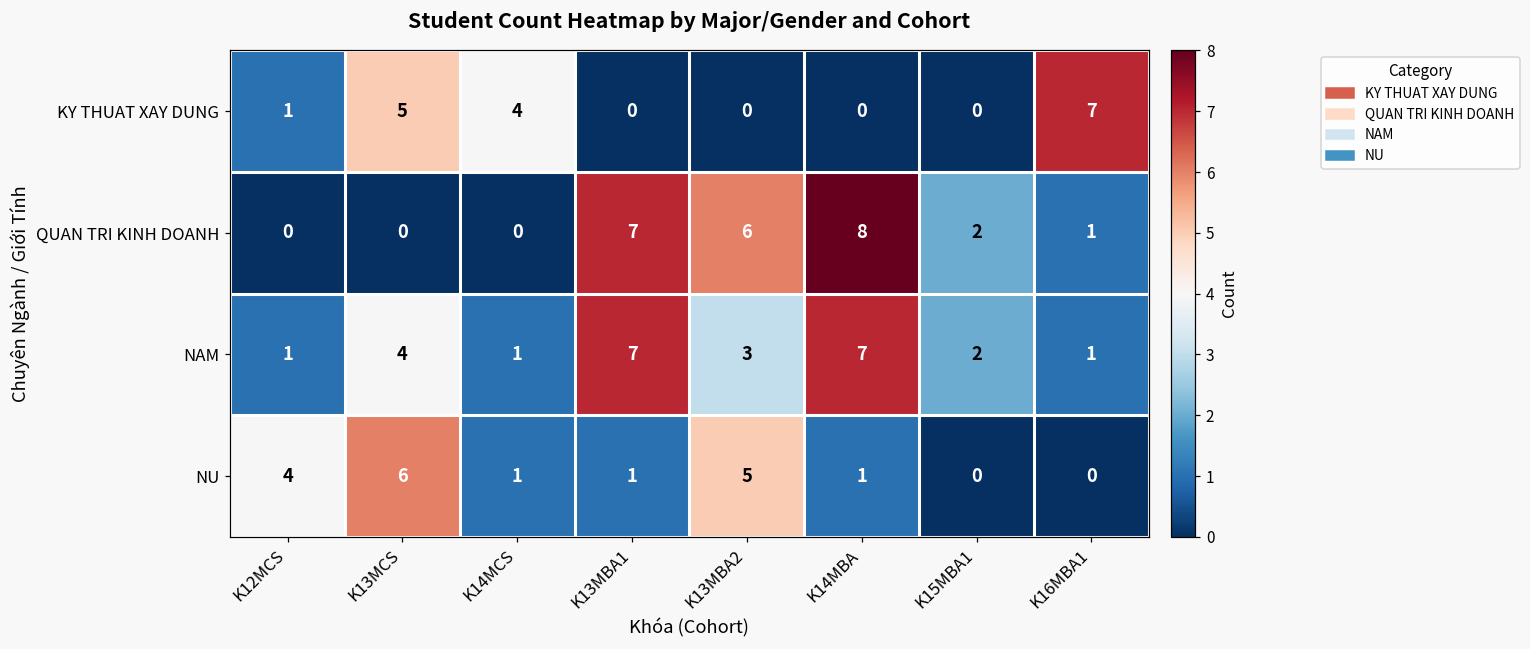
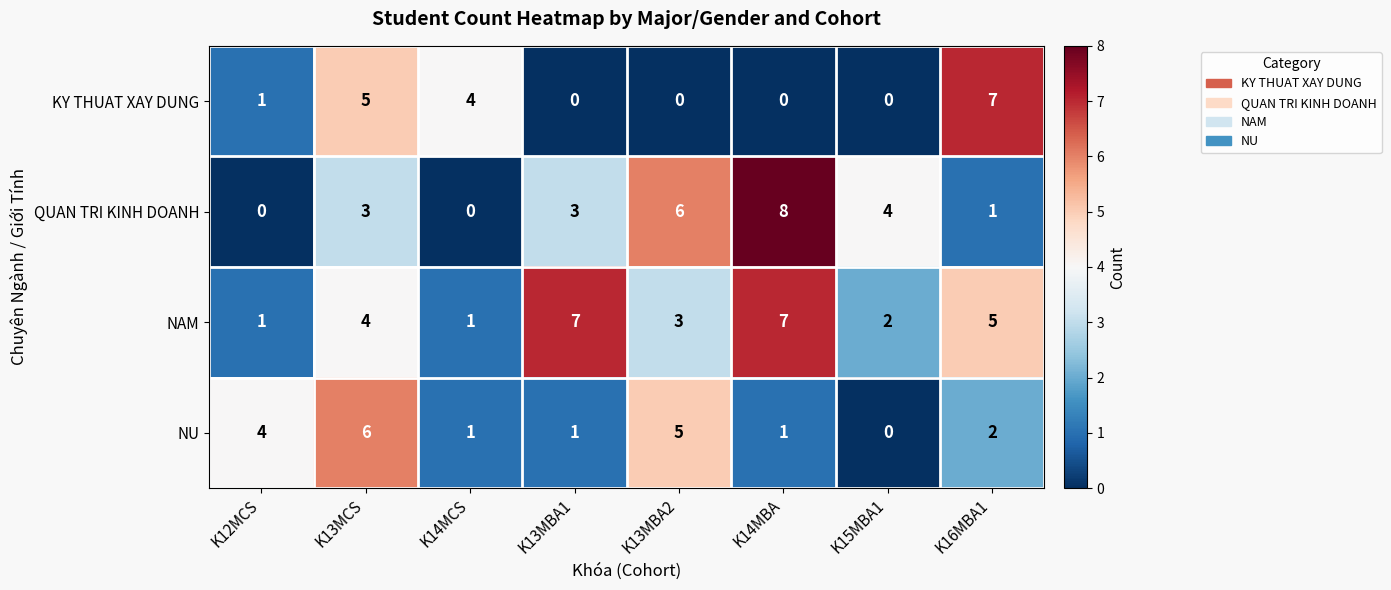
  {
    "KY THUAT XAY DUNG": {
      "K12MCS": 1,
      "K13MCS": 5,
      "K14MCS": 4,
      "K13MBA1": 0,
      "K13MBA2": 0,
      "K14MBA": 0,
      "K15MBA1": 0,
      "K16MBA1": 7
    },
    "QUAN TRI KINH DOANH": {
      "K12MCS": 0,
-     "K13MCS": 0,
+     "K13MCS": 3,
      "K14MCS": 0,
-     "K13MBA1": 7,
+     "K13MBA1": 3,
      "K13MBA2": 6,
      "K14MBA": 8,
-     "K15MBA1": 2,
+     "K15MBA1": 4,
      "K16MBA1": 1
    },
    "NAM": {
      "K12MCS": 1,
      "K13MCS": 4,
      "K14MCS": 1,
      "K13MBA1": 7,
      "K13MBA2": 3,
      "K14MBA": 7,
      "K15MBA1": 2,
-     "K16MBA1": 1
+     "K16MBA1": 5
    },
    "NU": {
      "K12MCS": 4,
      "K13MCS": 6,
      "K14MCS": 1,
      "K13MBA1": 1,
      "K13MBA2": 5,
      "K14MBA": 1,
      "K15MBA1": 0,
-     "K16MBA1": 0
+     "K16MBA1": 2
    }
  }
